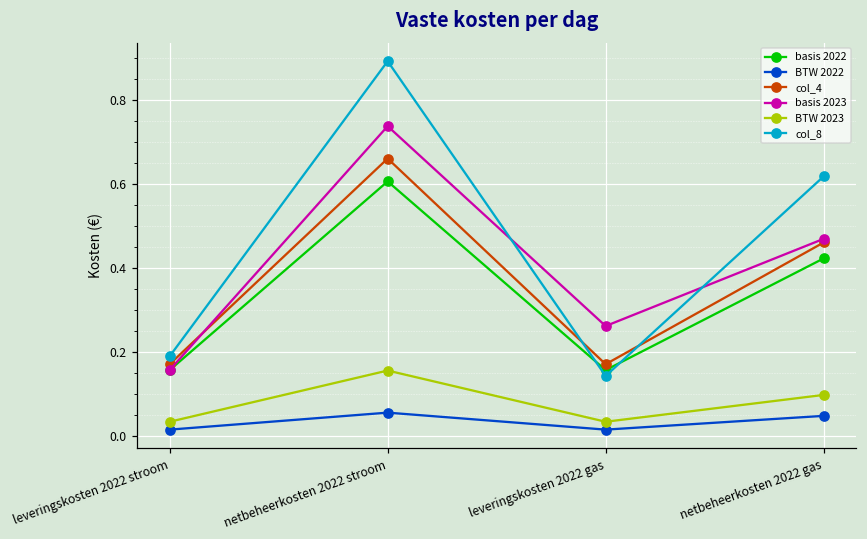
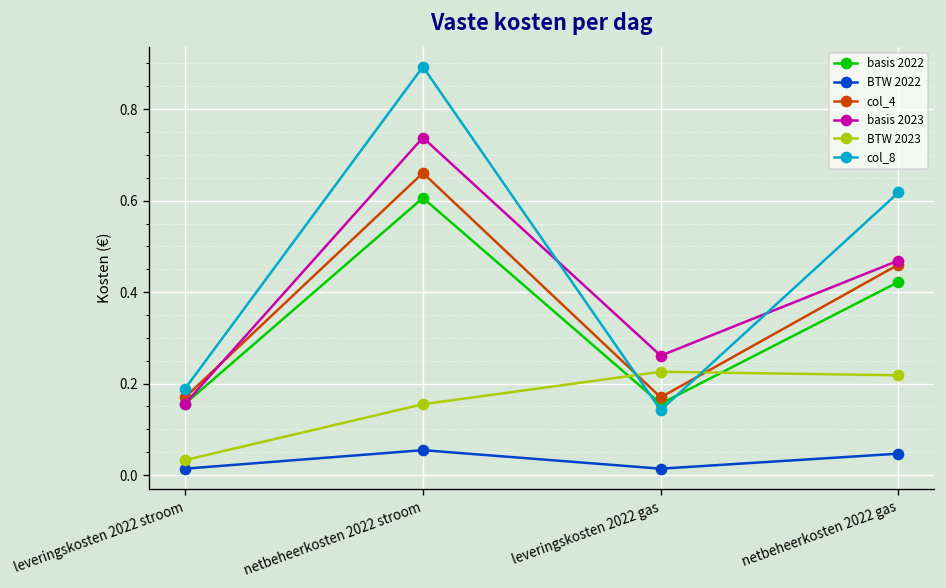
  {
    "basis 2022": {
      "netbeheerkosten 2022 stroom": 0.61,
      "leveringskosten 2022 gas": 0.16,
      "netbeheerkosten 2022 gas": 0.42
    },
    "BTW 2022": {
      "leveringskosten 2022 stroom": 0.01,
      "netbeheerkosten 2022 stroom": 0.05,
      "leveringskosten 2022 gas": 0.01,
      "netbeheerkosten 2022 gas": 0.05
    },
    "col_4": {
      "leveringskosten 2022 stroom": 0.17,
      "netbeheerkosten 2022 stroom": 0.66,
      "leveringskosten 2022 gas": 0.17,
      "netbeheerkosten 2022 gas": 0.46
    },
    "basis 2023": {
      "netbeheerkosten 2022 stroom": 0.74,
      "leveringskosten 2022 gas": 0.26,
      "netbeheerkosten 2022 gas": 0.47
    },
    "BTW 2023": {
      "leveringskosten 2022 stroom": 0.03,
      "netbeheerkosten 2022 stroom": 0.15,
-     "leveringskosten 2022 gas": 0.03,
-     "netbeheerkosten 2022 gas": 0.10
+     "leveringskosten 2022 gas": 0.23,
+     "netbeheerkosten 2022 gas": 0.22
    },
    "col_8": {
      "leveringskosten 2022 stroom": 0.19,
      "netbeheerkosten 2022 stroom": 0.89,
      "leveringskosten 2022 gas": 0.14,
      "netbeheerkosten 2022 gas": 0.62
    }
  }
